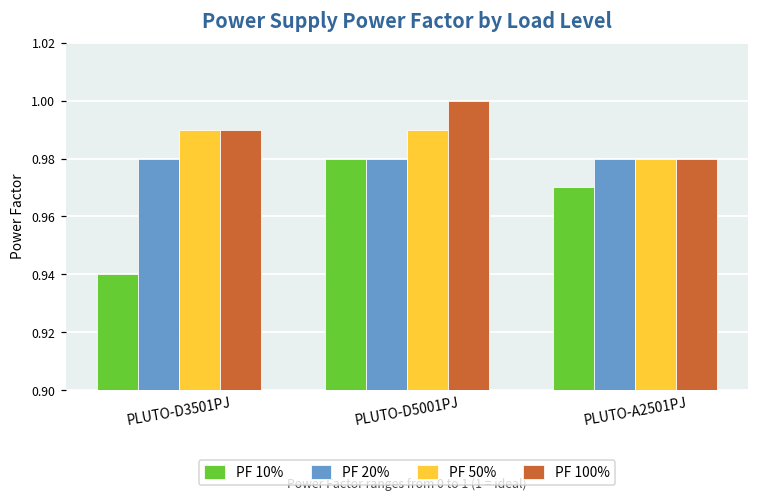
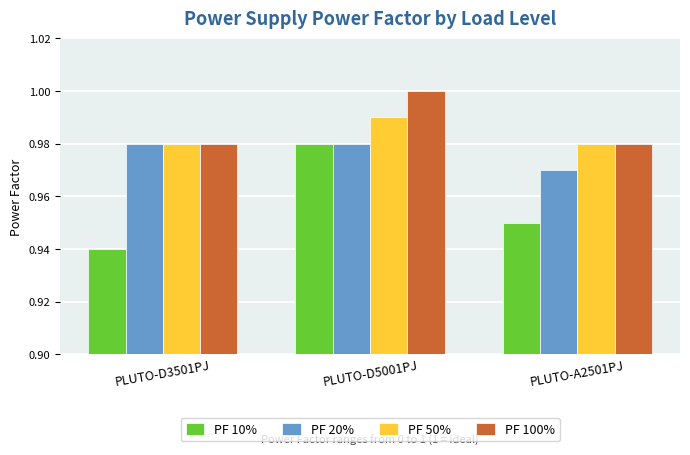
  {
    "PF 10%": {
      "PLUTO-D3501PJ": 0.94,
      "PLUTO-D5001PJ": 0.98,
-     "PLUTO-A2501PJ": 0.97
+     "PLUTO-A2501PJ": 0.95
    },
    "PF 20%": {
      "PLUTO-D3501PJ": 0.98,
-     "PLUTO-A2501PJ": 0.98
+     "PLUTO-A2501PJ": 0.97
    },
    "PF 50%": {
-     "PLUTO-D3501PJ": 0.99,
+     "PLUTO-D3501PJ": 0.98,
      "PLUTO-D5001PJ": 0.99,
      "PLUTO-A2501PJ": 0.98
    },
    "PF 100%": {
-     "PLUTO-D3501PJ": 0.99,
+     "PLUTO-D3501PJ": 0.98,
      "PLUTO-D5001PJ": 1.00,
      "PLUTO-A2501PJ": 0.98
    }
  }
